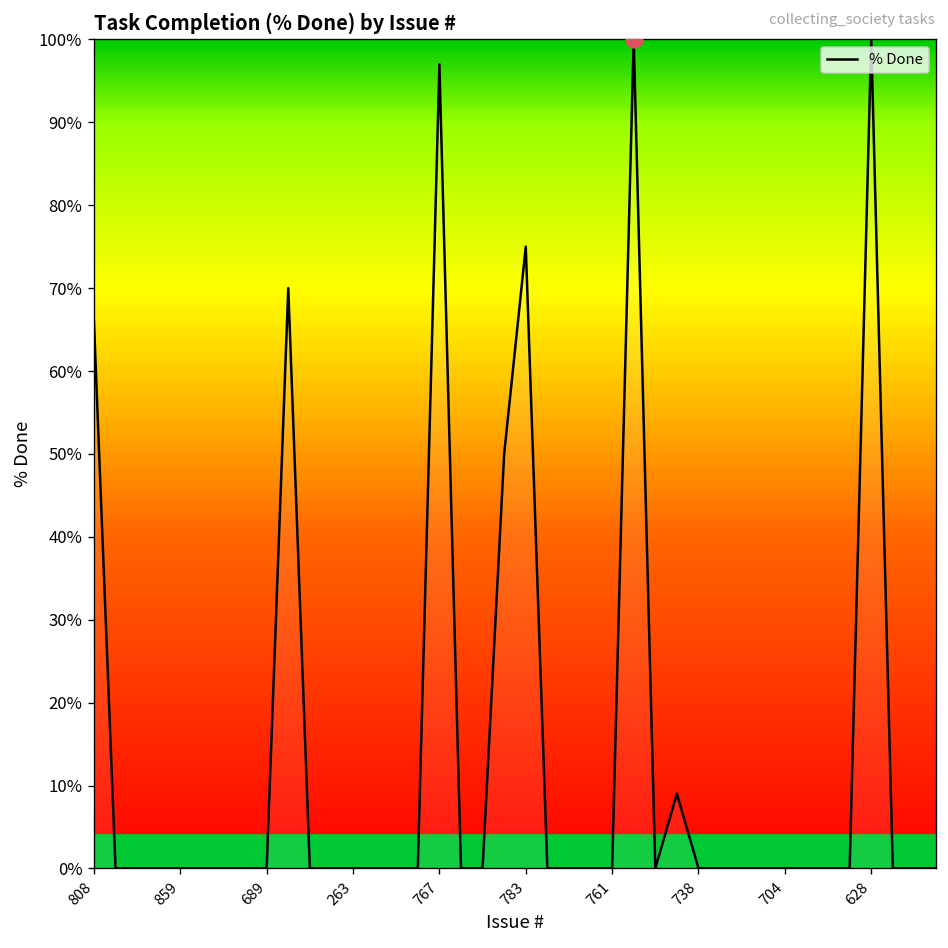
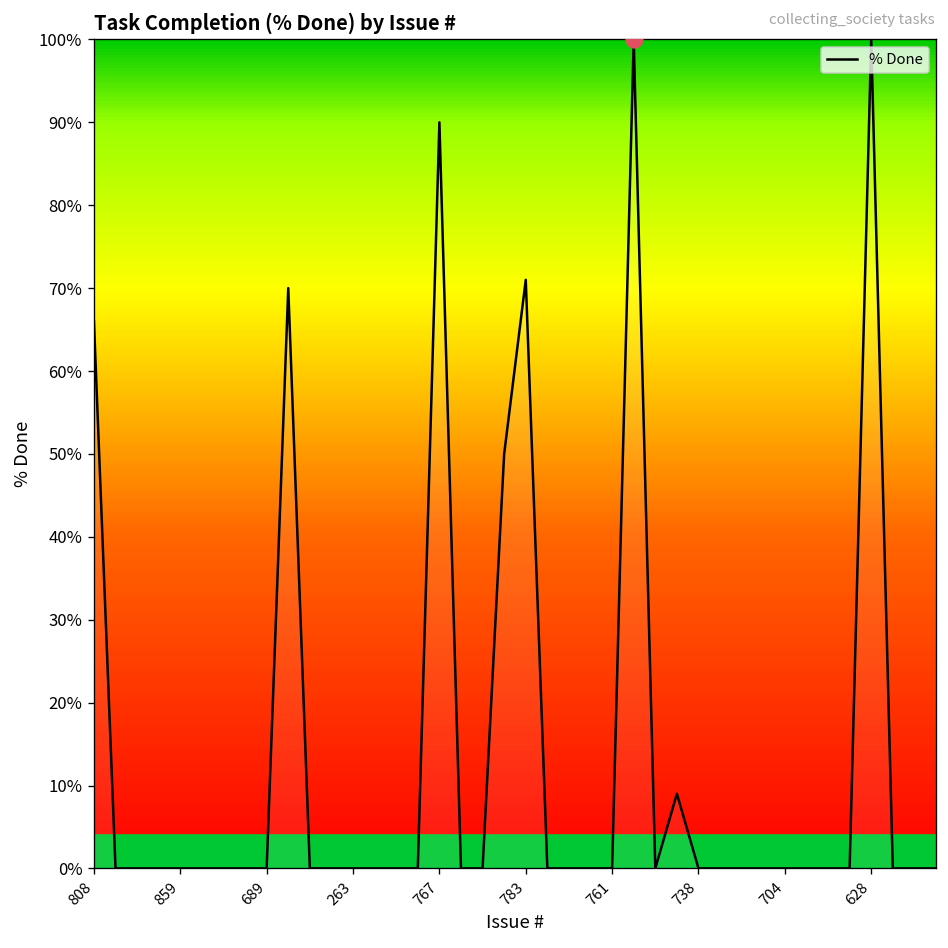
  {
    "% Done": {
      "808": "66%",
-     "767": "97%",
-     "783": "75%",
+     "767": "90%",
+     "783": "71%",
      "628": "100%"
    }
  }
